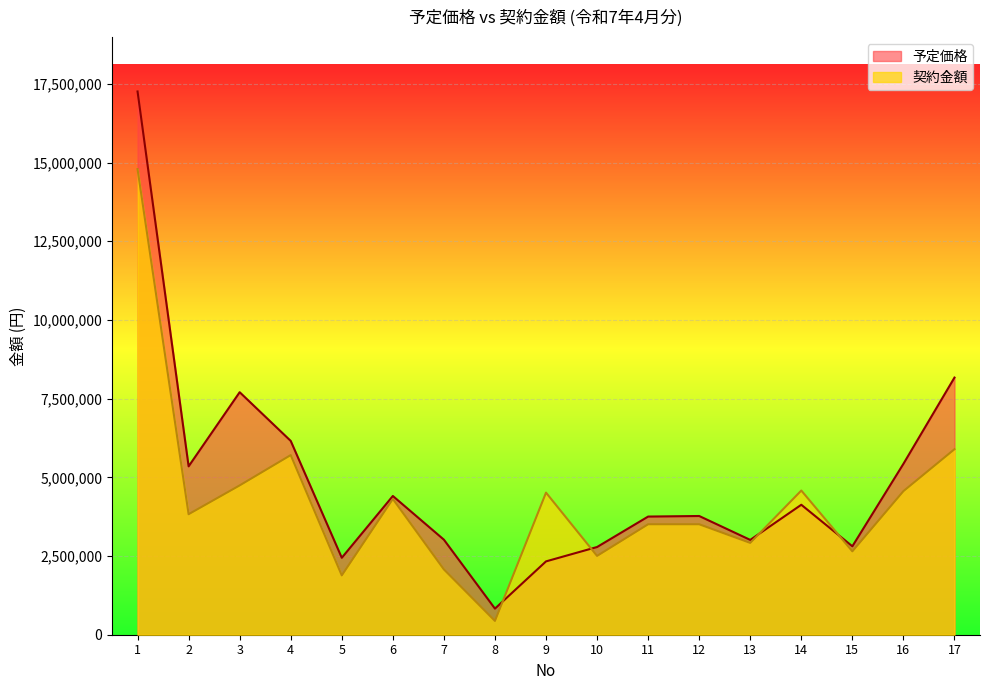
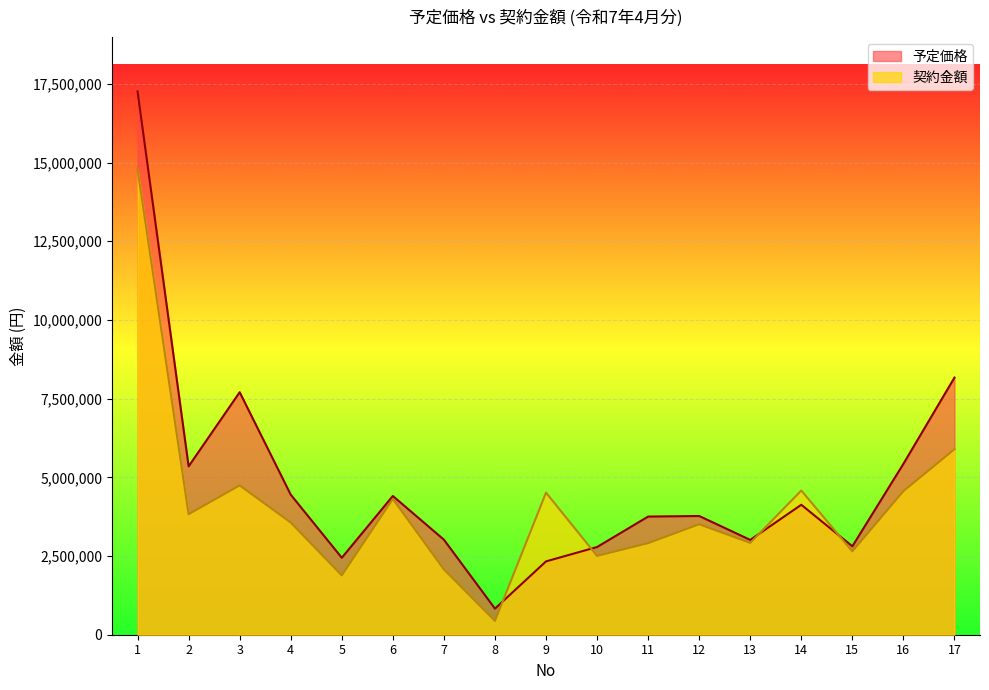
  {
    "予定価格": {
      "1": "17,300,000",
      "2": "5,300,000",
      "3": "7,700,000",
-     "4": "6,200,000",
+     "4": "4,400,000",
      "5": "2,400,000",
      "6": "4,400,000",
      "7": "3,000,000",
      "8": "800,000",
      "9": "2,300,000",
      "10": "2,800,000",
      "11": "3,800,000",
      "12": "3,800,000",
      "13": "3,000,000",
      "14": "4,100,000",
      "15": "2,800,000",
      "16": "5,400,000",
      "17": "8,200,000"
    },
    "契約金額": {
      "1": "14,800,000",
      "2": "3,800,000",
      "3": "4,700,000",
-     "4": "5,700,000",
+     "4": "3,600,000",
      "5": "1,900,000",
      "6": "4,300,000",
      "7": "2,100,000",
      "8": "400,000",
      "9": "4,500,000",
      "10": "2,500,000",
-     "11": "3,500,000",
+     "11": "2,900,000",
      "12": "3,500,000",
      "13": "2,900,000",
      "14": "4,600,000",
      "15": "2,600,000",
      "16": "4,600,000",
      "17": "5,900,000"
    }
  }
